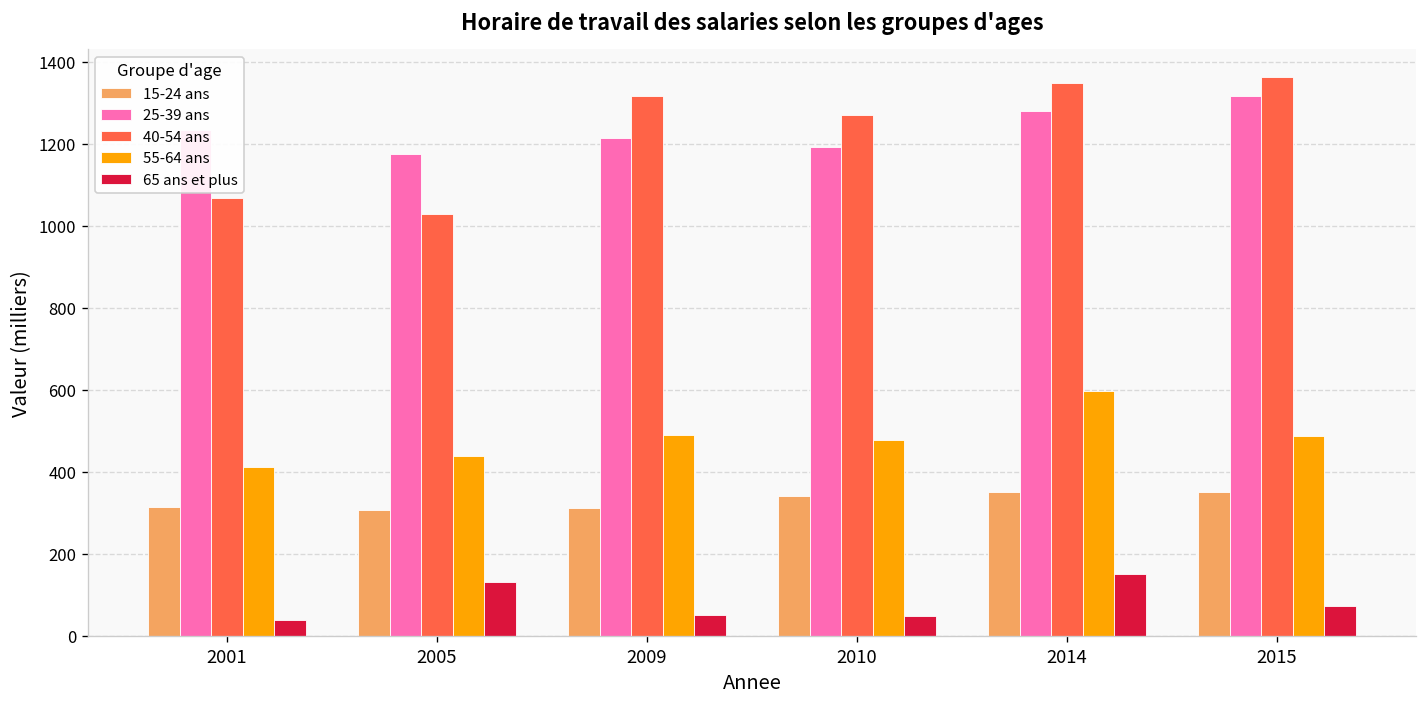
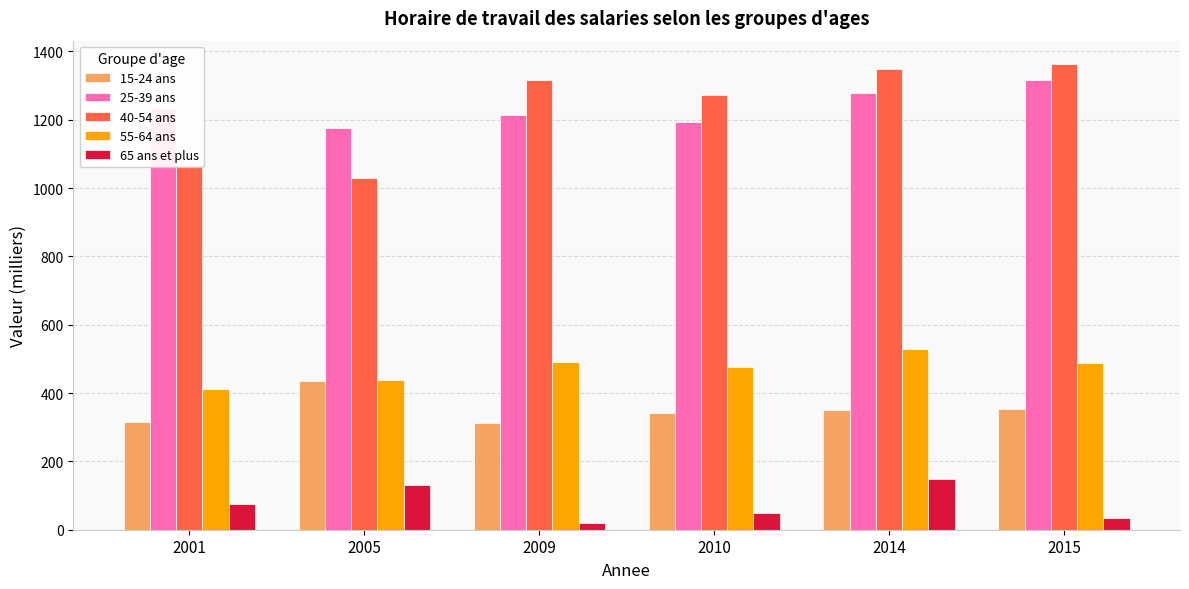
  {
    "15-24 ans": {
      "2001": 310,
-     "2005": 310,
+     "2005": 440,
      "2009": 310,
      "2010": 340,
      "2014": 350,
      "2015": 350
    },
    "25-39 ans": {
      "2005": 1180,
      "2009": 1210,
      "2010": 1190,
      "2014": 1280,
      "2015": 1320
    },
    "40-54 ans": {
      "2005": 1030,
      "2009": 1320,
      "2010": 1270,
      "2014": 1350,
      "2015": 1360
    },
    "55-64 ans": {
      "2001": 410,
      "2005": 440,
      "2009": 490,
      "2010": 480,
-     "2014": 600,
+     "2014": 530,
      "2015": 490
    },
    "65 ans et plus": {
-     "2001": 40,
+     "2001": 80,
      "2005": 130,
-     "2009": 50,
+     "2009": 20,
      "2010": 50,
      "2014": 150,
-     "2015": 70
+     "2015": 40
    }
  }
